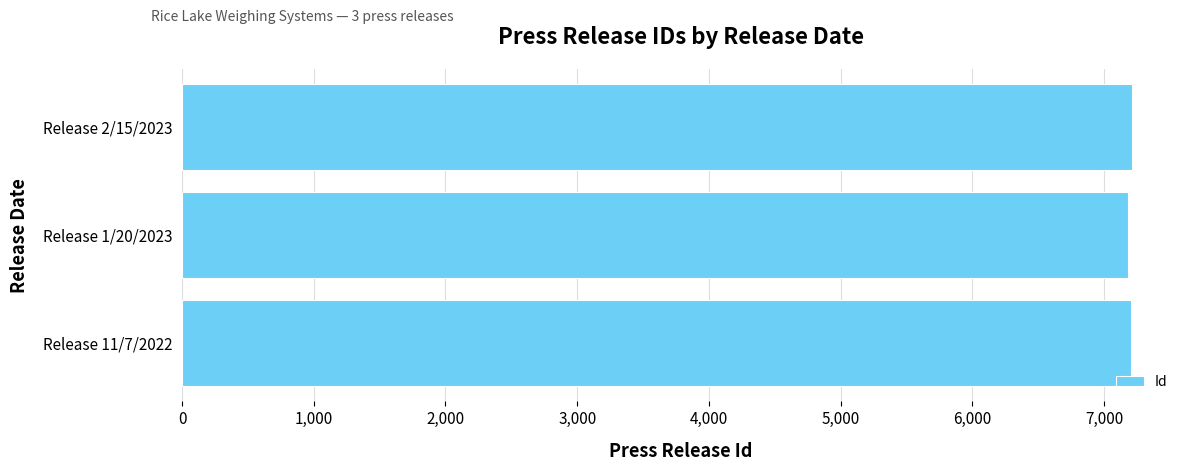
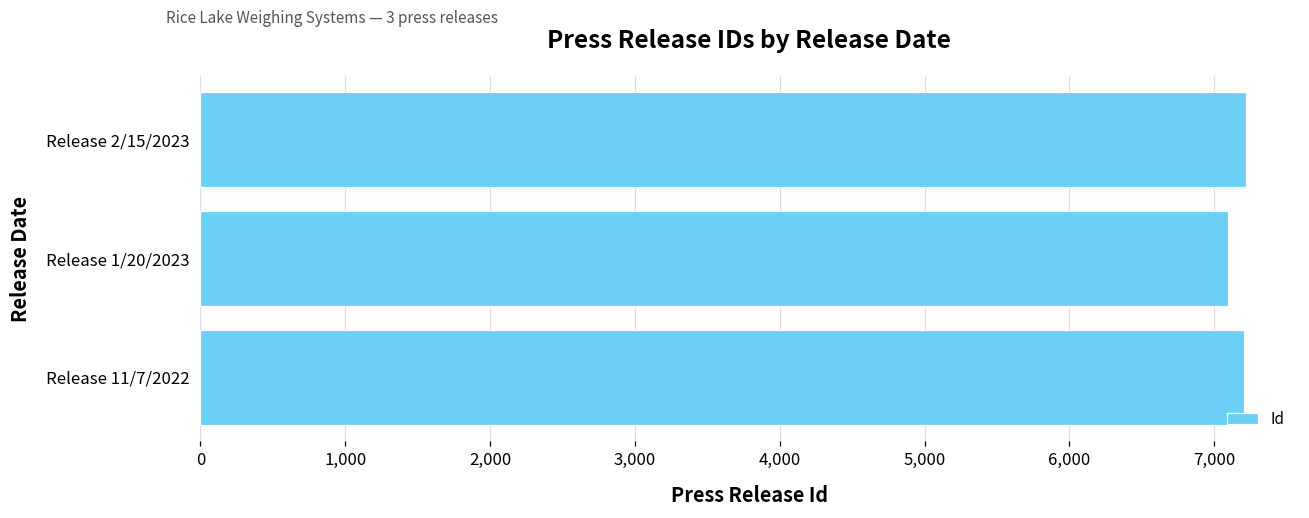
  {
    "Release 2/15/2023": "7,220",
-   "Release 1/20/2023": "7,180",
+   "Release 1/20/2023": "7,090",
    "Release 11/7/2022": "7,210"
  }
